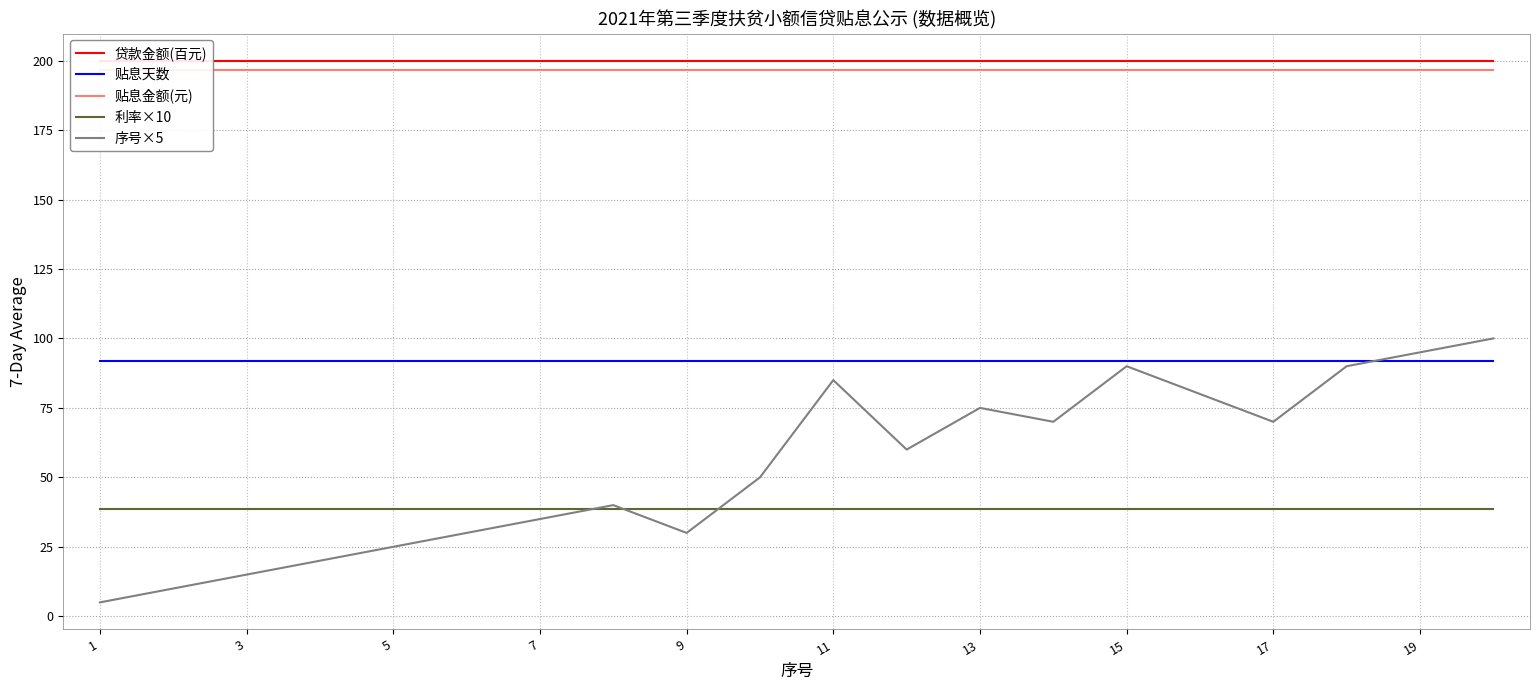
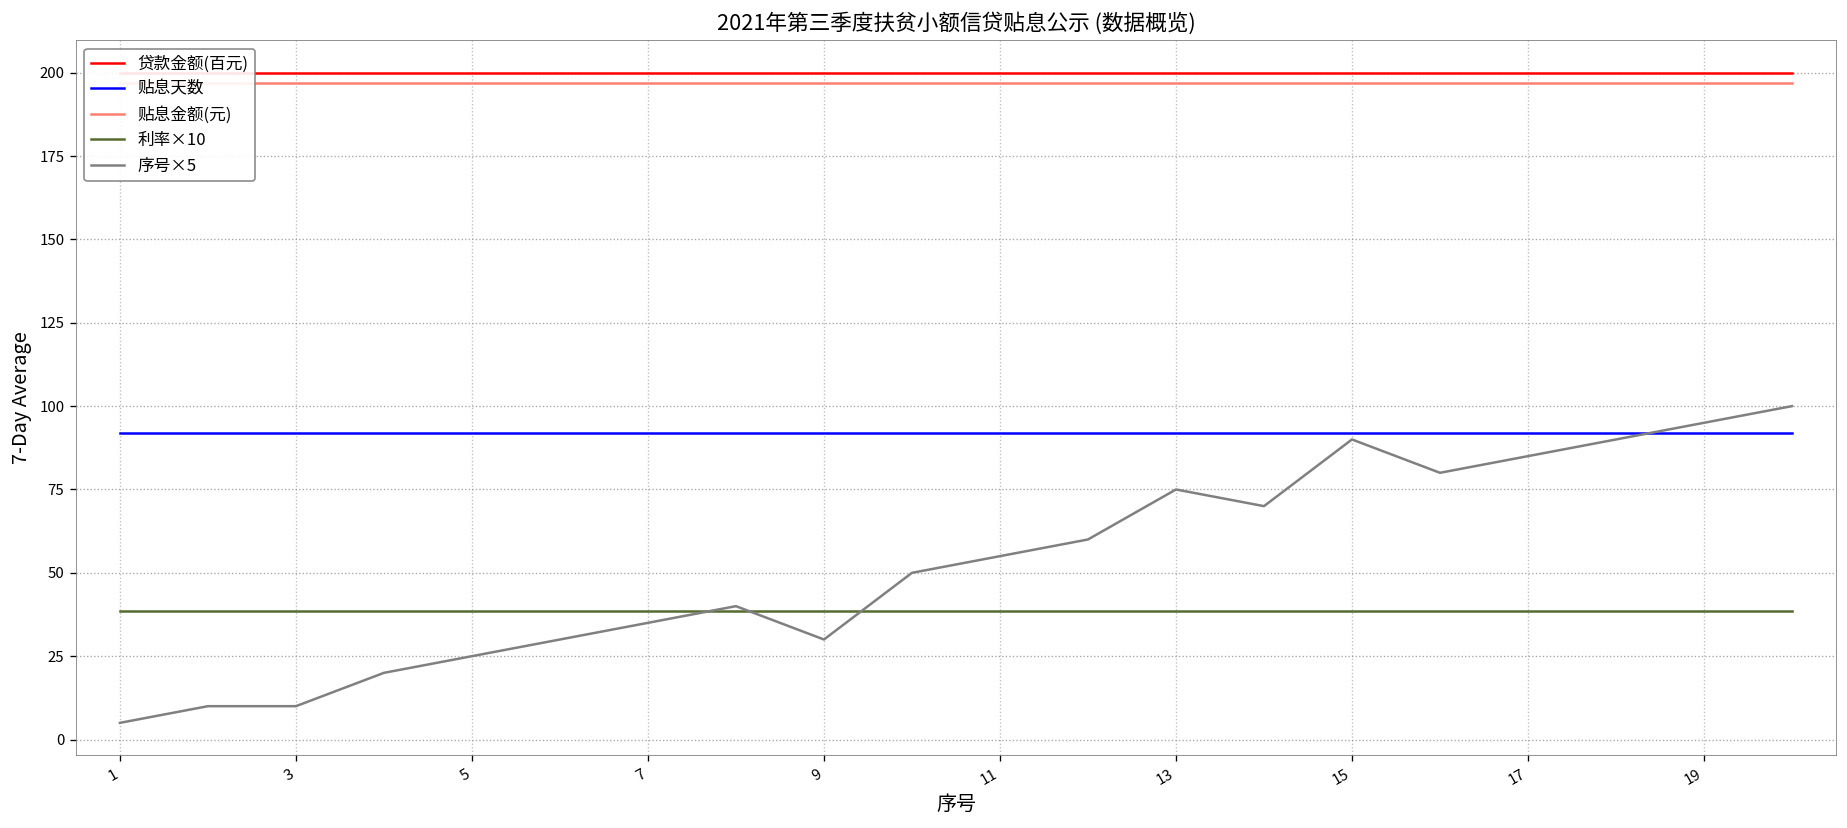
  {
    "贷款金额(百元)": {
      "3": 200,
      "5": 200,
      "7": 200,
      "9": 200,
      "11": 200,
      "13": 200,
      "15": 200,
      "17": 200,
      "19": 200
    },
    "贴息天数": {
      "1": 92,
      "3": 92,
      "5": 92,
      "7": 92,
      "9": 92,
      "11": 92,
      "13": 92,
      "15": 92,
      "17": 92,
      "19": 92
    },
    "贴息金额(元)": {
      "3": 197,
      "5": 197,
      "7": 197,
      "9": 197,
      "11": 197,
      "13": 197,
      "15": 197,
      "17": 197,
      "19": 197
    },
    "利率×10": {
      "1": 39,
      "3": 39,
      "5": 39,
      "7": 39,
      "9": 39,
      "11": 39,
      "13": 39,
      "15": 39,
      "17": 39,
      "19": 39
    },
    "序号×5": {
      "1": 5,
-     "3": 15,
+     "3": 10,
      "5": 25,
      "7": 35,
      "9": 30,
-     "11": 85,
+     "11": 55,
      "13": 75,
      "15": 90,
-     "17": 70,
+     "17": 85,
      "19": 95
    }
  }
